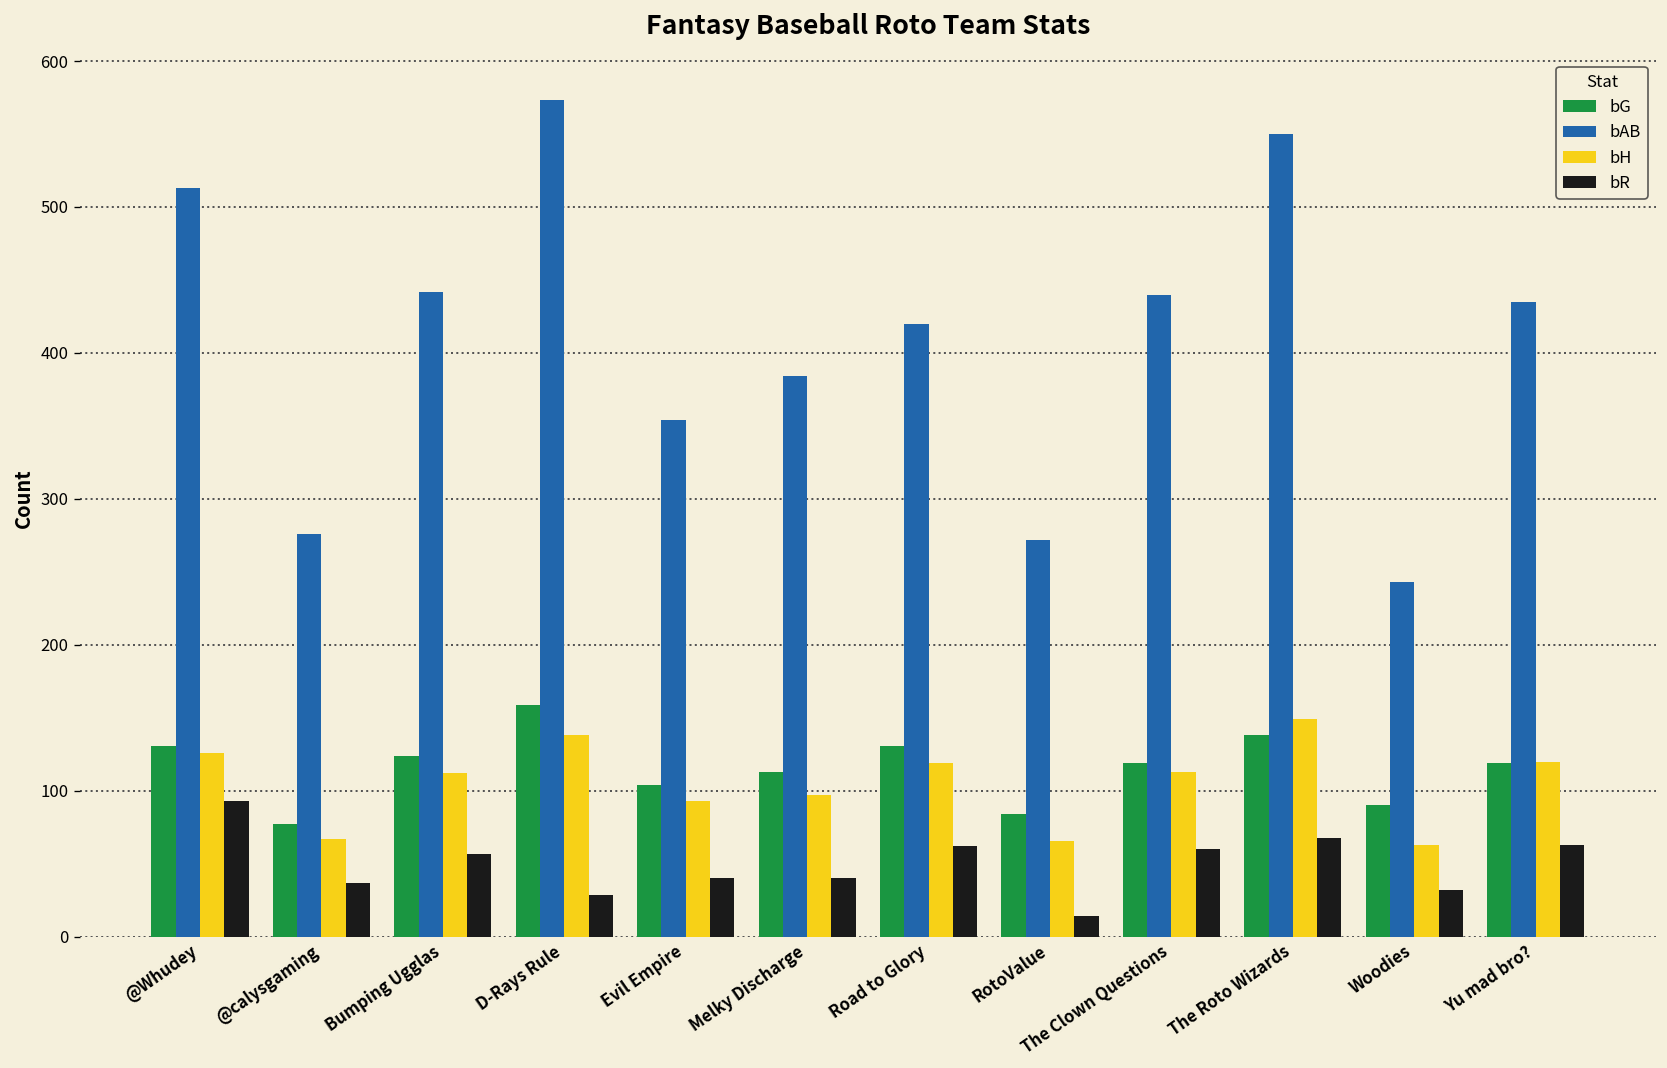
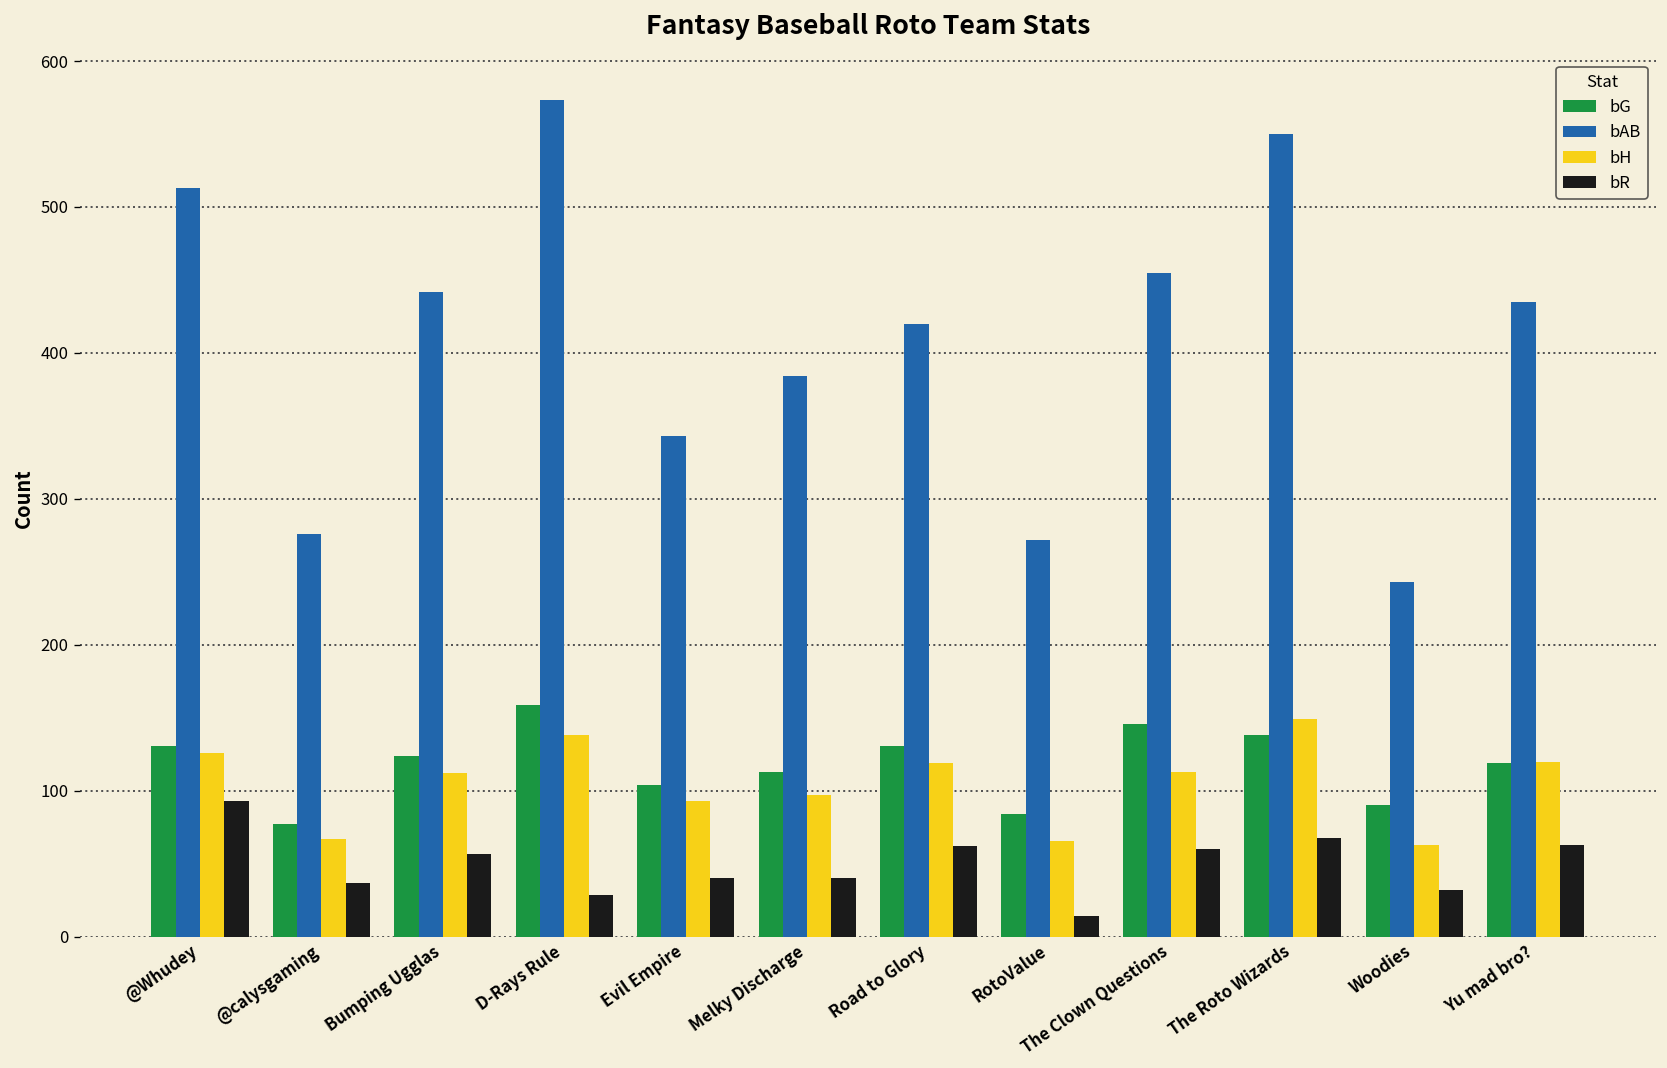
  {
    "bG": {
      "@Whudey": 131,
      "@calysgaming": 77,
      "Bumping Ugglas": 124,
      "D-Rays Rule": 159,
      "Evil Empire": 104,
      "Melky Discharge": 113,
      "Road to Glory": 131,
      "RotoValue": 84,
-     "The Clown Questions": 119,
+     "The Clown Questions": 146,
      "The Roto Wizards": 138,
      "Woodies": 90,
      "Yu mad bro?": 119
    },
    "bAB": {
      "@Whudey": 513,
      "@calysgaming": 276,
      "Bumping Ugglas": 442,
      "D-Rays Rule": 573,
-     "Evil Empire": 354,
+     "Evil Empire": 343,
      "Melky Discharge": 384,
      "Road to Glory": 420,
      "RotoValue": 272,
-     "The Clown Questions": 440,
+     "The Clown Questions": 455,
      "The Roto Wizards": 550,
      "Woodies": 243,
      "Yu mad bro?": 435
    },
    "bH": {
      "@Whudey": 126,
      "@calysgaming": 67,
      "Bumping Ugglas": 112,
      "D-Rays Rule": 138,
      "Evil Empire": 93,
      "Melky Discharge": 97,
      "Road to Glory": 119,
      "RotoValue": 66,
      "The Clown Questions": 113,
      "The Roto Wizards": 149,
      "Woodies": 63,
      "Yu mad bro?": 120
    },
    "bR": {
      "@Whudey": 93,
      "@calysgaming": 37,
      "Bumping Ugglas": 57,
      "D-Rays Rule": 29,
      "Evil Empire": 40,
      "Melky Discharge": 40,
      "Road to Glory": 62,
      "RotoValue": 14,
      "The Clown Questions": 60,
      "The Roto Wizards": 68,
      "Woodies": 32,
      "Yu mad bro?": 63
    }
  }
